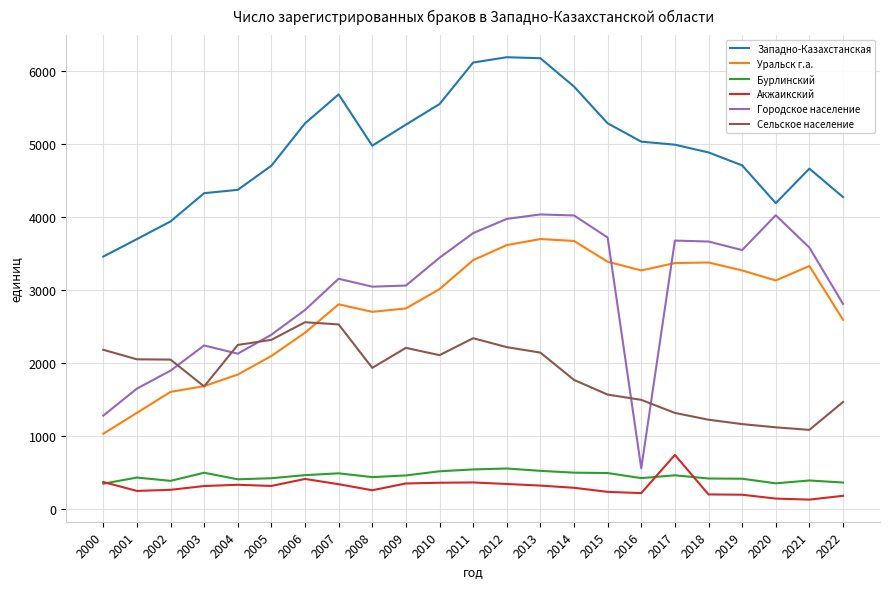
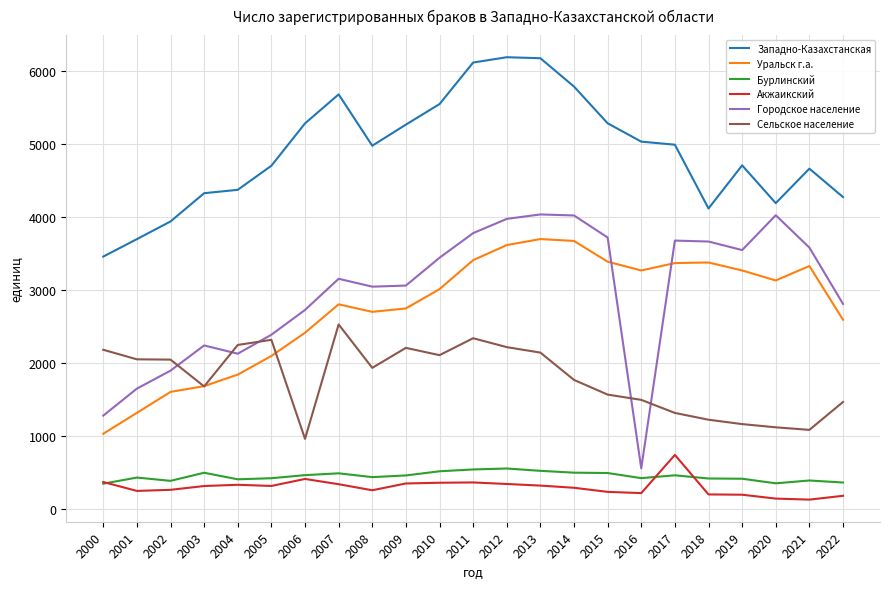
  {
    "Западно-Казахстанская": {
      "2000": 3500,
      "2001": 3700,
      "2002": 3900,
      "2003": 4300,
      "2004": 4400,
      "2005": 4700,
      "2006": 5300,
      "2007": 5700,
      "2008": 5000,
      "2009": 5300,
      "2010": 5500,
      "2011": 6100,
      "2012": 6200,
      "2013": 6200,
      "2014": 5800,
      "2015": 5300,
      "2016": 5000,
      "2017": 5000,
-     "2018": 4900,
+     "2018": 4100,
      "2019": 4700,
      "2020": 4200,
      "2021": 4700,
      "2022": 4300
    },
    "Уральск г.а.": {
      "2000": 1000,
      "2001": 1300,
      "2002": 1600,
      "2004": 1800,
      "2005": 2100,
      "2006": 2400,
      "2007": 2800,
      "2008": 2700,
      "2009": 2700,
      "2010": 3000,
      "2011": 3400,
      "2012": 3600,
      "2013": 3700,
      "2014": 3700,
      "2015": 3400,
      "2016": 3300,
      "2017": 3400,
      "2018": 3400,
      "2019": 3300,
      "2020": 3100,
      "2021": 3300,
      "2022": 2600
    },
    "Бурлинский": {
      "2001": 400,
      "2002": 400,
      "2003": 500,
      "2004": 400,
      "2005": 400,
      "2006": 500,
      "2007": 500,
      "2008": 400,
      "2009": 500,
      "2010": 500,
      "2011": 500,
      "2012": 600,
      "2013": 500,
      "2014": 500,
      "2015": 500,
      "2016": 400,
      "2017": 500,
      "2018": 400,
      "2019": 400,
      "2020": 300,
      "2021": 400,
      "2022": 400
    },
    "Акжаикский": {
      "2001": 200,
      "2002": 300,
      "2003": 300,
      "2004": 300,
      "2005": 300,
      "2006": 400,
      "2007": 300,
      "2008": 300,
      "2009": 300,
      "2010": 400,
      "2011": 400,
      "2012": 300,
      "2013": 300,
      "2014": 300,
      "2015": 200,
      "2016": 200,
      "2017": 700,
      "2018": 200,
      "2019": 200,
      "2020": 100,
      "2021": 100,
      "2022": 200
    },
    "Городское население": {
      "2000": 1300,
      "2001": 1600,
      "2002": 1900,
      "2003": 2200,
      "2004": 2100,
      "2005": 2400,
      "2006": 2700,
      "2007": 3200,
      "2008": 3000,
      "2009": 3100,
      "2010": 3400,
      "2011": 3800,
      "2012": 4000,
      "2013": 4000,
      "2014": 4000,
      "2015": 3700,
      "2016": 600,
      "2017": 3700,
      "2018": 3700,
      "2019": 3500,
      "2020": 4000,
      "2021": 3600,
      "2022": 2800
    },
    "Сельское население": {
      "2000": 2200,
      "2001": 2000,
      "2002": 2000,
      "2004": 2200,
      "2005": 2300,
-     "2006": 2600,
+     "2006": 1000,
      "2007": 2500,
      "2008": 1900,
      "2009": 2200,
      "2010": 2100,
      "2011": 2300,
      "2012": 2200,
      "2013": 2100,
      "2014": 1800,
      "2015": 1600,
      "2016": 1500,
      "2017": 1300,
      "2018": 1200,
      "2019": 1200,
      "2020": 1100,
      "2021": 1100,
      "2022": 1500
    }
  }
